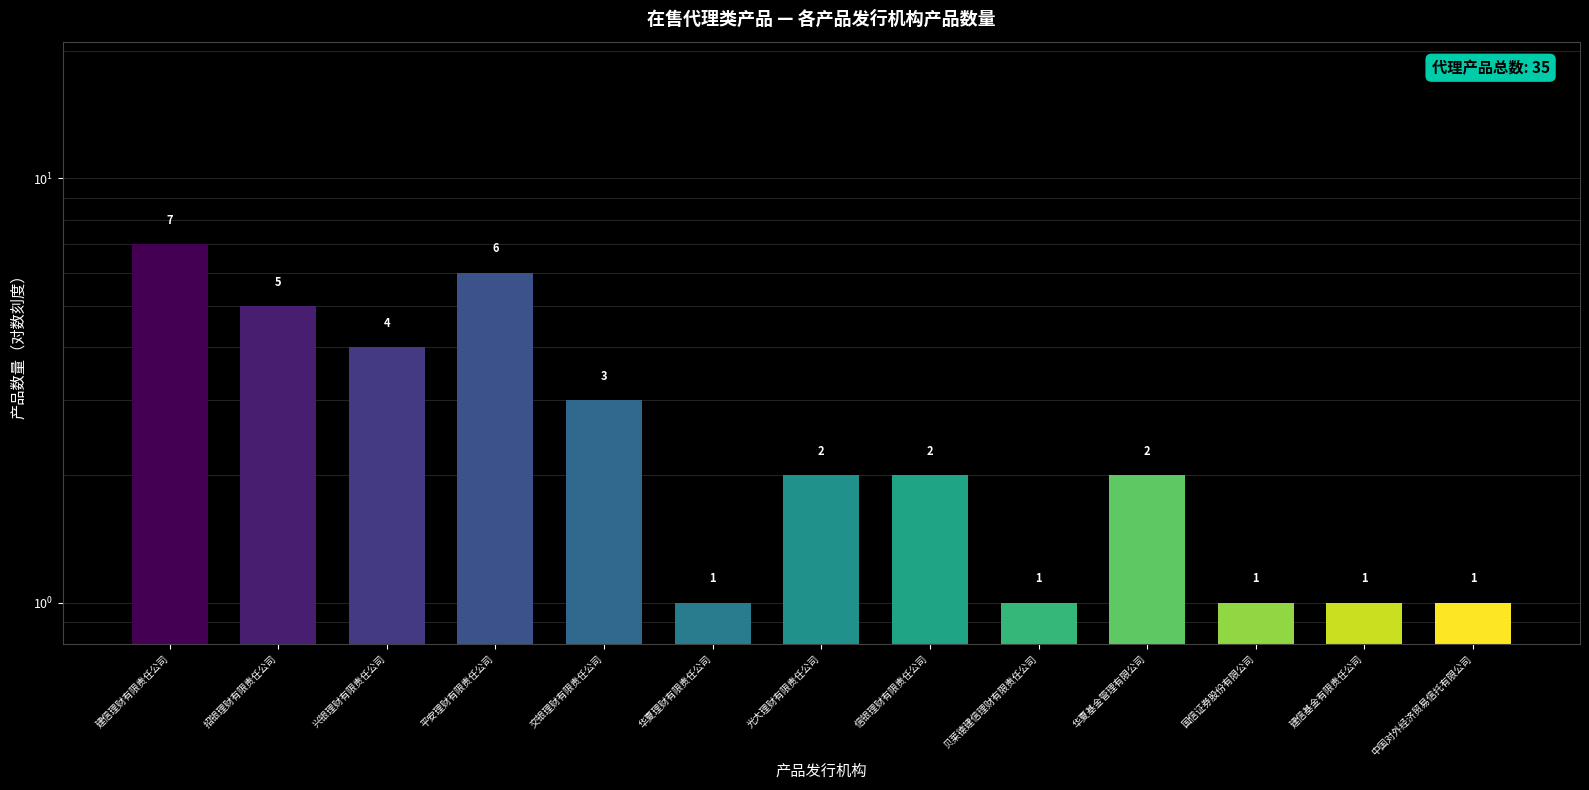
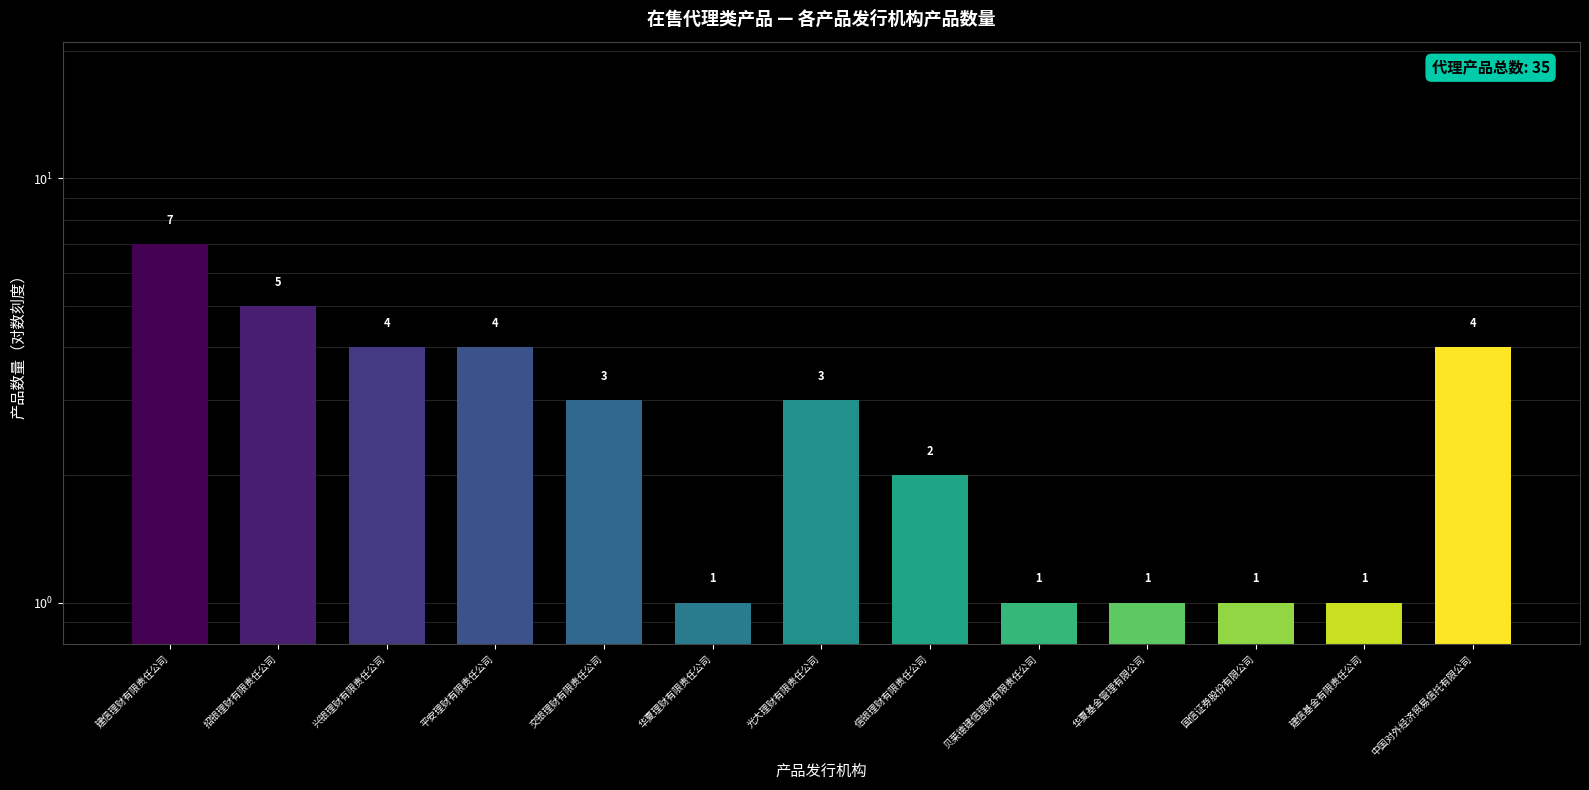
  {
    "建信理财有限责任公司": 7,
    "招银理财有限责任公司": 5,
    "兴银理财有限责任公司": 4,
-   "平安理财有限责任公司": 6,
+   "平安理财有限责任公司": 4,
    "交银理财有限责任公司": 3,
    "华夏理财有限责任公司": 1,
-   "光大理财有限责任公司": 2,
+   "光大理财有限责任公司": 3,
    "信银理财有限责任公司": 2,
    "贝莱德建信理财有限责任公司": 1,
-   "华夏基金管理有限公司": 2,
+   "华夏基金管理有限公司": 1,
    "国信证券股份有限公司": 1,
    "建信基金有限责任公司": 1,
-   "中国对外经济贸易信托有限公司": 1
+   "中国对外经济贸易信托有限公司": 4
  }
